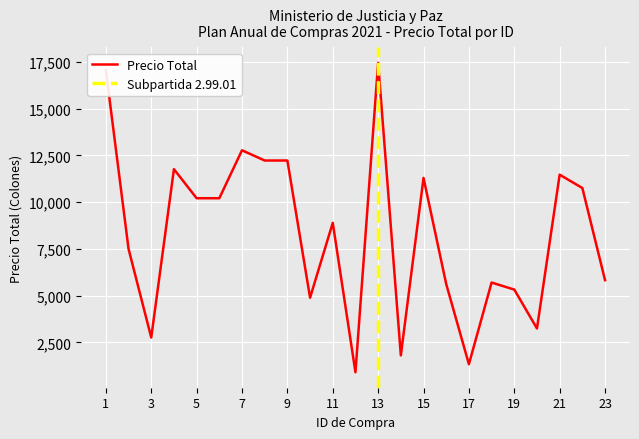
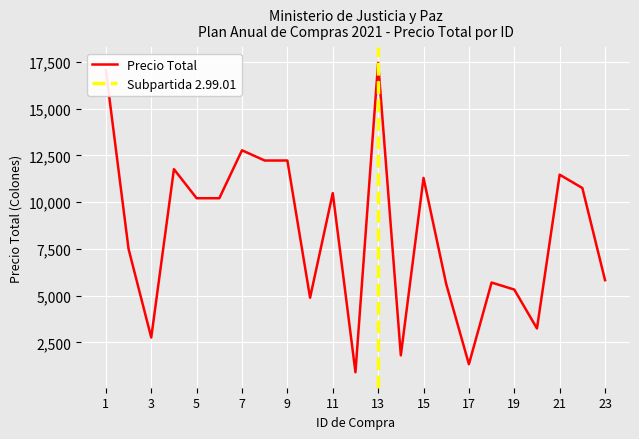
  {
    "3": "2,800",
    "5": "10,200",
    "7": "12,800",
    "9": "12,200",
-   "11": "8,900",
+   "11": "10,500",
    "13": "17,500",
    "15": "11,300",
    "17": "1,300",
    "19": "5,300",
    "21": "11,500",
    "23": "5,800"
  }
